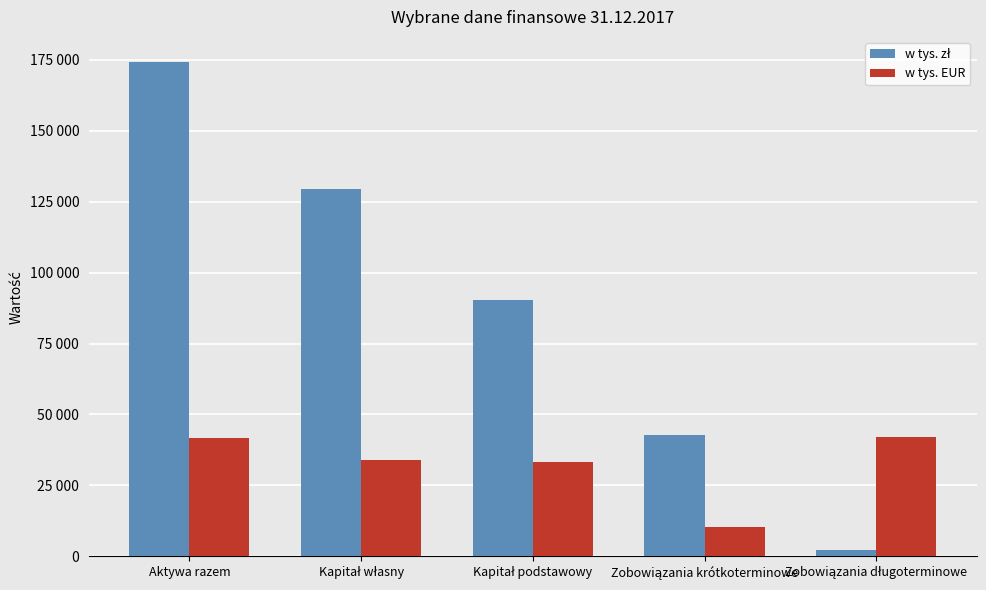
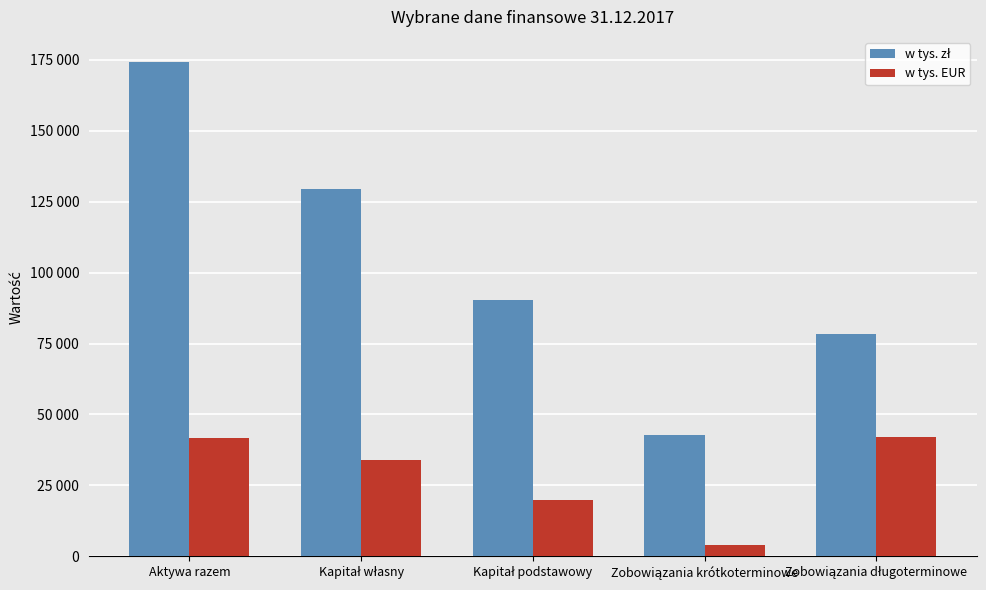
  {
    "w tys. zł": {
      "Aktywa razem": 174000,
      "Kapitał własny": 130000,
      "Kapitał podstawowy": 90000,
      "Zobowiązania krótkoterminowe": 43000,
-     "Zobowiązania długoterminowe": 2000
+     "Zobowiązania długoterminowe": 78000
    },
    "w tys. EUR": {
      "Aktywa razem": 42000,
      "Kapitał własny": 34000,
-     "Kapitał podstawowy": 33000,
-     "Zobowiązania krótkoterminowe": 10000,
+     "Kapitał podstawowy": 20000,
+     "Zobowiązania krótkoterminowe": 4000,
      "Zobowiązania długoterminowe": 42000
    }
  }
